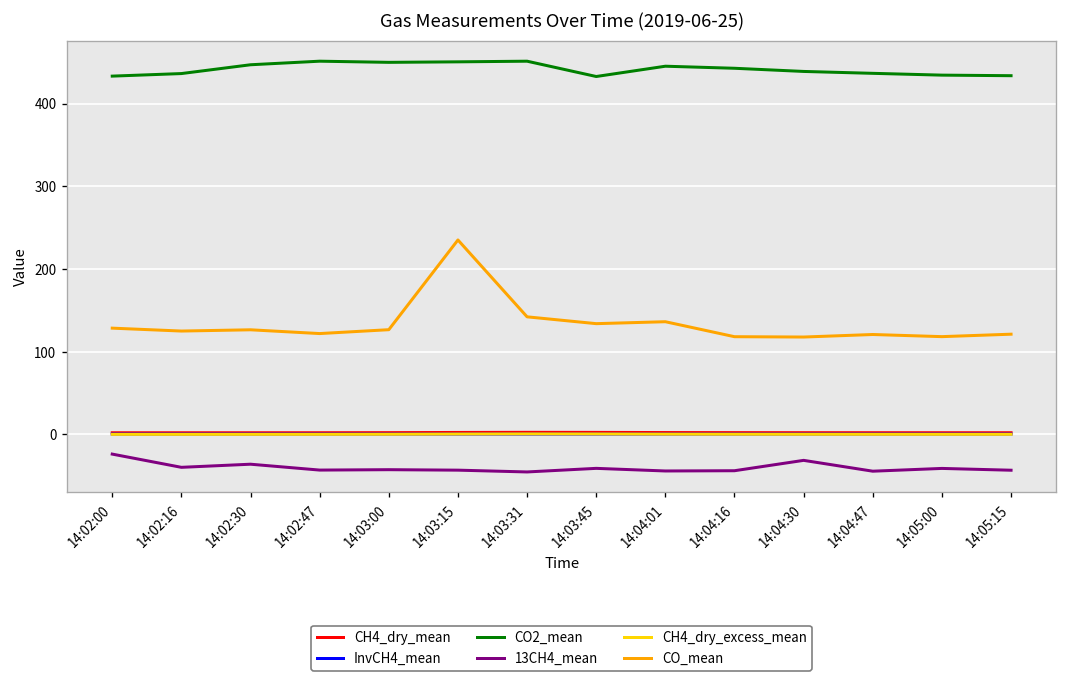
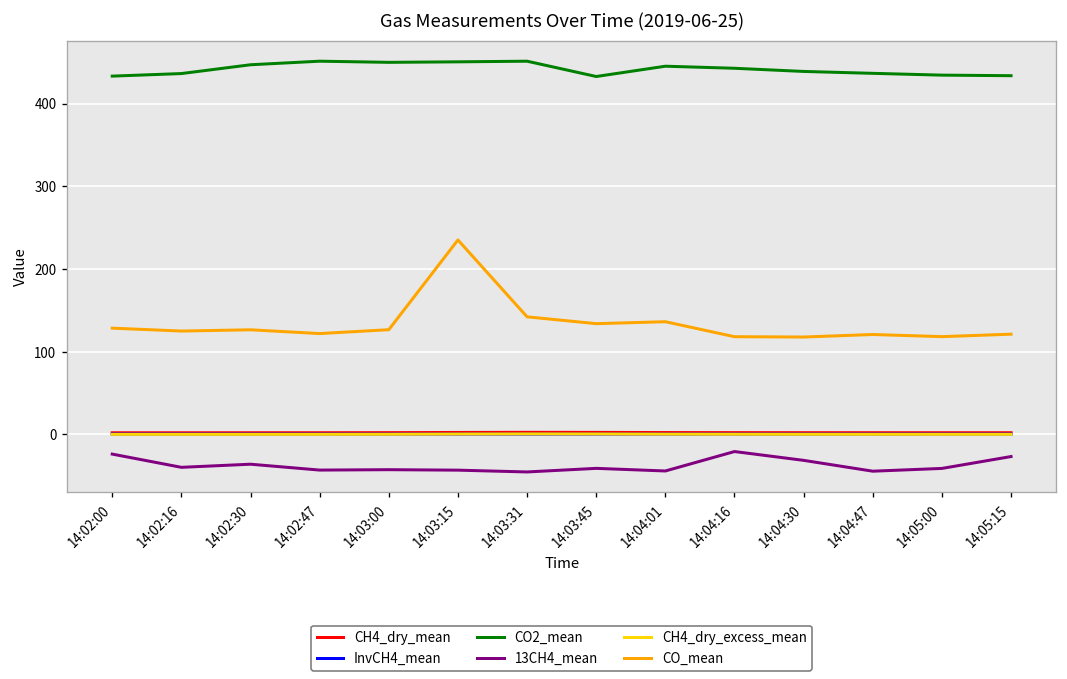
  {
    "CO2_mean": {
      "14:02:00": 430,
      "14:02:16": 440,
      "14:02:30": 450,
      "14:02:47": 450,
      "14:03:00": 450,
      "14:03:15": 450,
      "14:03:31": 450,
      "14:03:45": 430,
      "14:04:01": 450,
      "14:04:16": 440,
      "14:04:30": 440,
      "14:04:47": 440,
      "14:05:00": 430,
      "14:05:15": 430
    },
    "13CH4_mean": {
      "14:02:00": -20,
      "14:02:16": -40,
      "14:02:30": -40,
      "14:02:47": -40,
      "14:03:00": -40,
      "14:03:15": -40,
      "14:03:31": -50,
      "14:03:45": -40,
      "14:04:01": -40,
-     "14:04:16": -40,
+     "14:04:16": -20,
      "14:04:30": -30,
      "14:04:47": -40,
      "14:05:00": -40,
-     "14:05:15": -40
+     "14:05:15": -30
    }
  }
